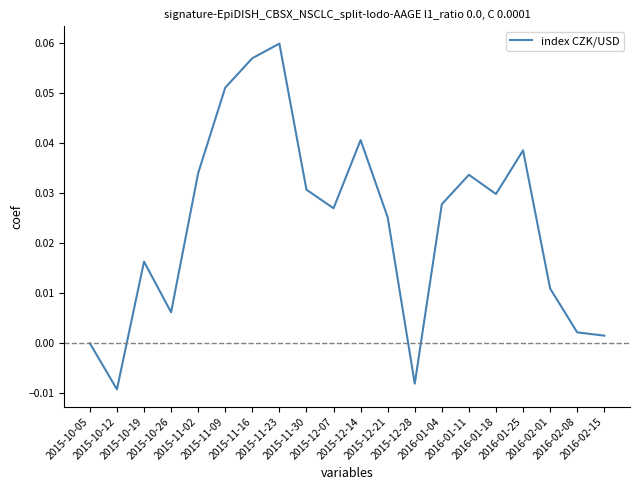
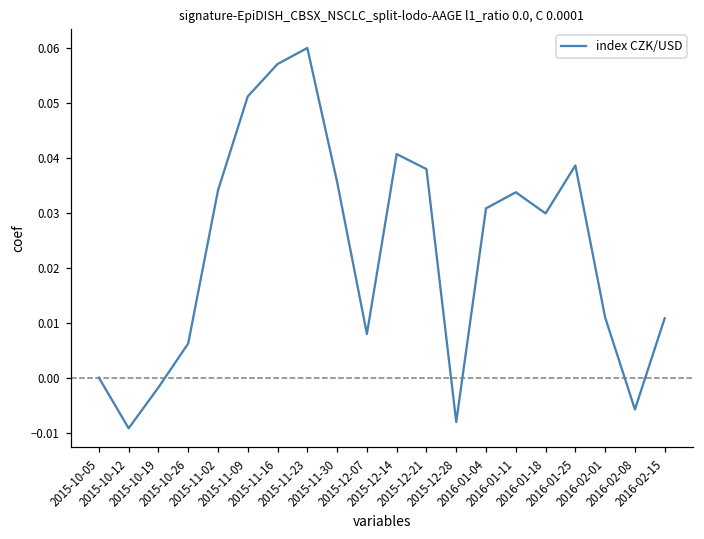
  {
    "2015-10-05": 0.000,
    "2015-10-12": -0.009,
-   "2015-10-19": 0.016,
+   "2015-10-19": -0.002,
    "2015-10-26": 0.006,
    "2015-11-02": 0.034,
    "2015-11-09": 0.051,
    "2015-11-16": 0.057,
    "2015-11-23": 0.060,
-   "2015-11-30": 0.031,
-   "2015-12-07": 0.027,
+   "2015-11-30": 0.036,
+   "2015-12-07": 0.008,
    "2015-12-14": 0.041,
-   "2015-12-21": 0.025,
+   "2015-12-21": 0.038,
    "2015-12-28": -0.008,
-   "2016-01-04": 0.028,
+   "2016-01-04": 0.031,
    "2016-01-11": 0.034,
    "2016-01-18": 0.030,
    "2016-01-25": 0.039,
    "2016-02-01": 0.011,
-   "2016-02-08": 0.002,
-   "2016-02-15": 0.002
+   "2016-02-08": -0.006,
+   "2016-02-15": 0.011
  }
